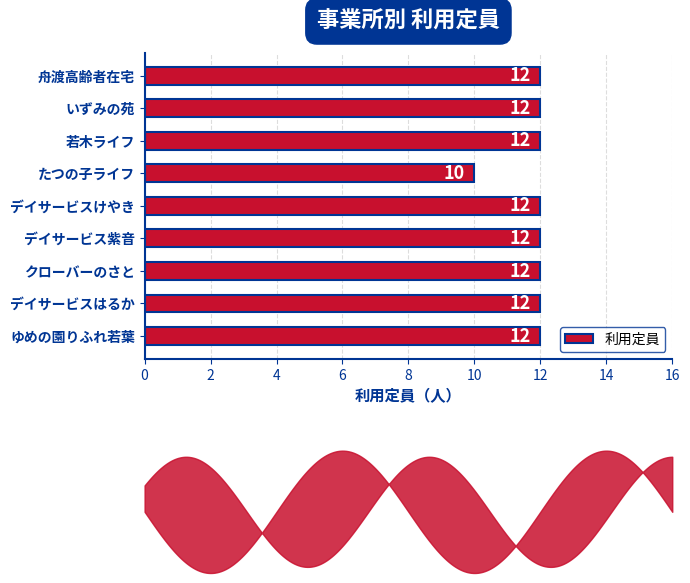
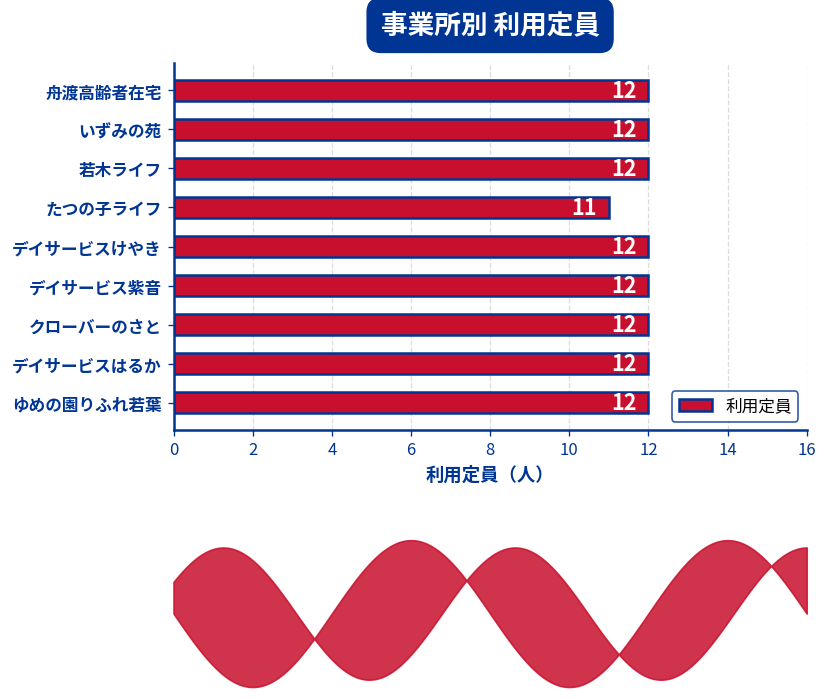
  {
    "舟渡高齢者在宅": 12,
    "いずみの苑": 12,
    "若木ライフ": 12,
-   "たつの子ライフ": 10,
+   "たつの子ライフ": 11,
    "デイサービスけやき": 12,
    "デイサービス紫音": 12,
    "クローバーのさと": 12,
    "デイサービスはるか": 12,
    "ゆめの園りふれ若葉": 12
  }
